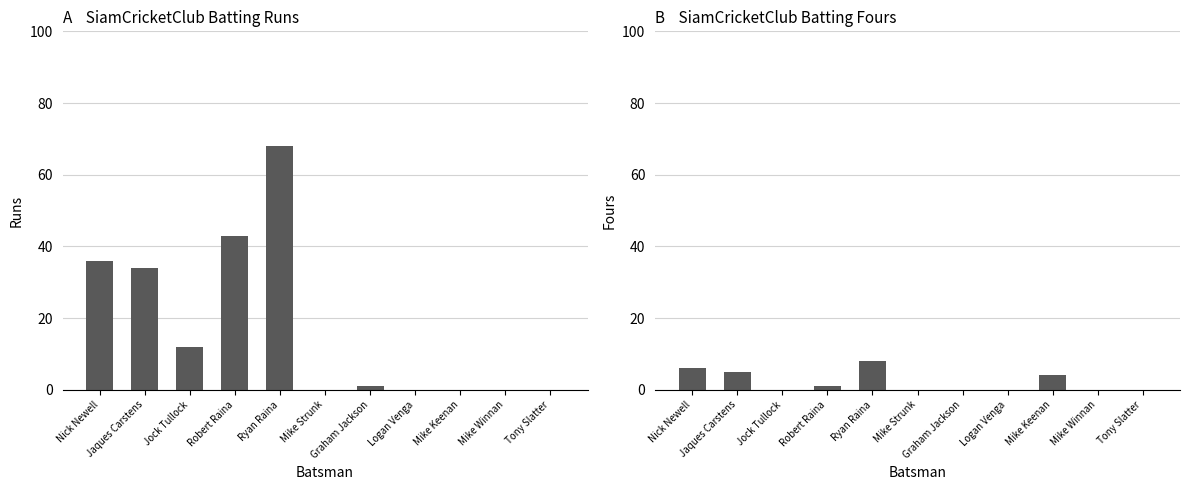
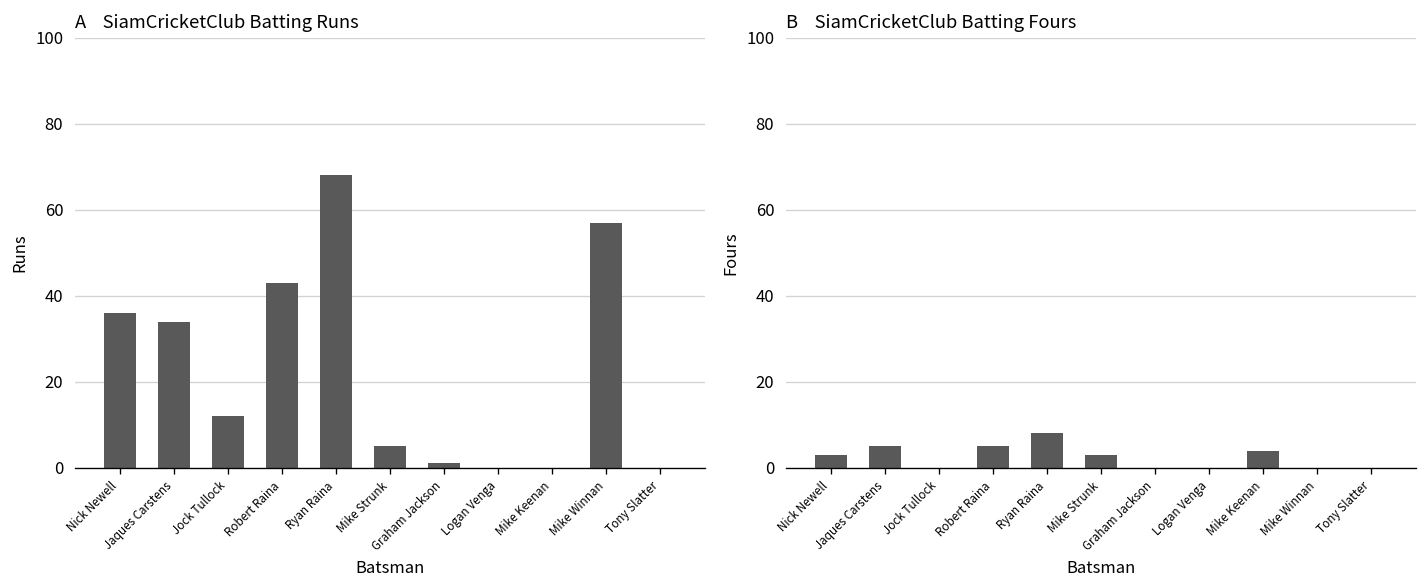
  {
    "A SiamCricketClub Batting Runs": {
      "Nick Newell": 36,
      "Jaques Carstens": 34,
      "Jock Tullock": 12,
      "Robert Raina": 43,
      "Ryan Raina": 68,
-     "Mike Strunk": 0,
+     "Mike Strunk": 5,
      "Graham Jackson": 1,
      "Logan Venga": 0,
      "Mike Keenan": 0,
-     "Mike Winnan": 0,
+     "Mike Winnan": 57,
      "Tony Slatter": 0
    },
    "B SiamCricketClub Batting Fours": {
-     "Nick Newell": 6,
+     "Nick Newell": 3,
      "Jaques Carstens": 5,
      "Jock Tullock": 0,
-     "Robert Raina": 1,
+     "Robert Raina": 5,
      "Ryan Raina": 8,
-     "Mike Strunk": 0,
+     "Mike Strunk": 3,
      "Graham Jackson": 0,
      "Logan Venga": 0,
      "Mike Keenan": 4,
      "Mike Winnan": 0,
      "Tony Slatter": 0
    }
  }
